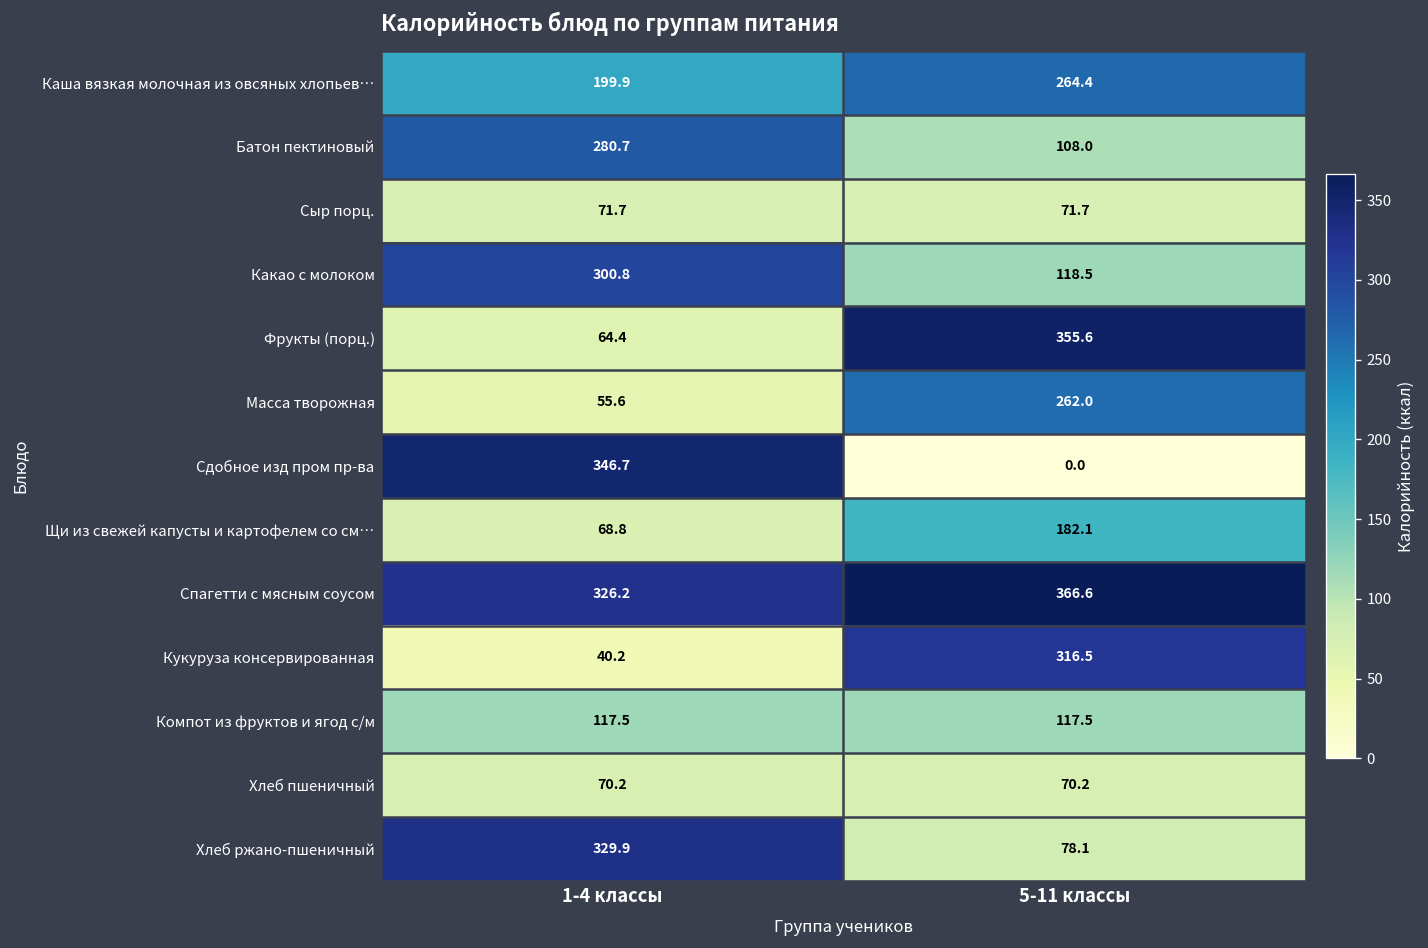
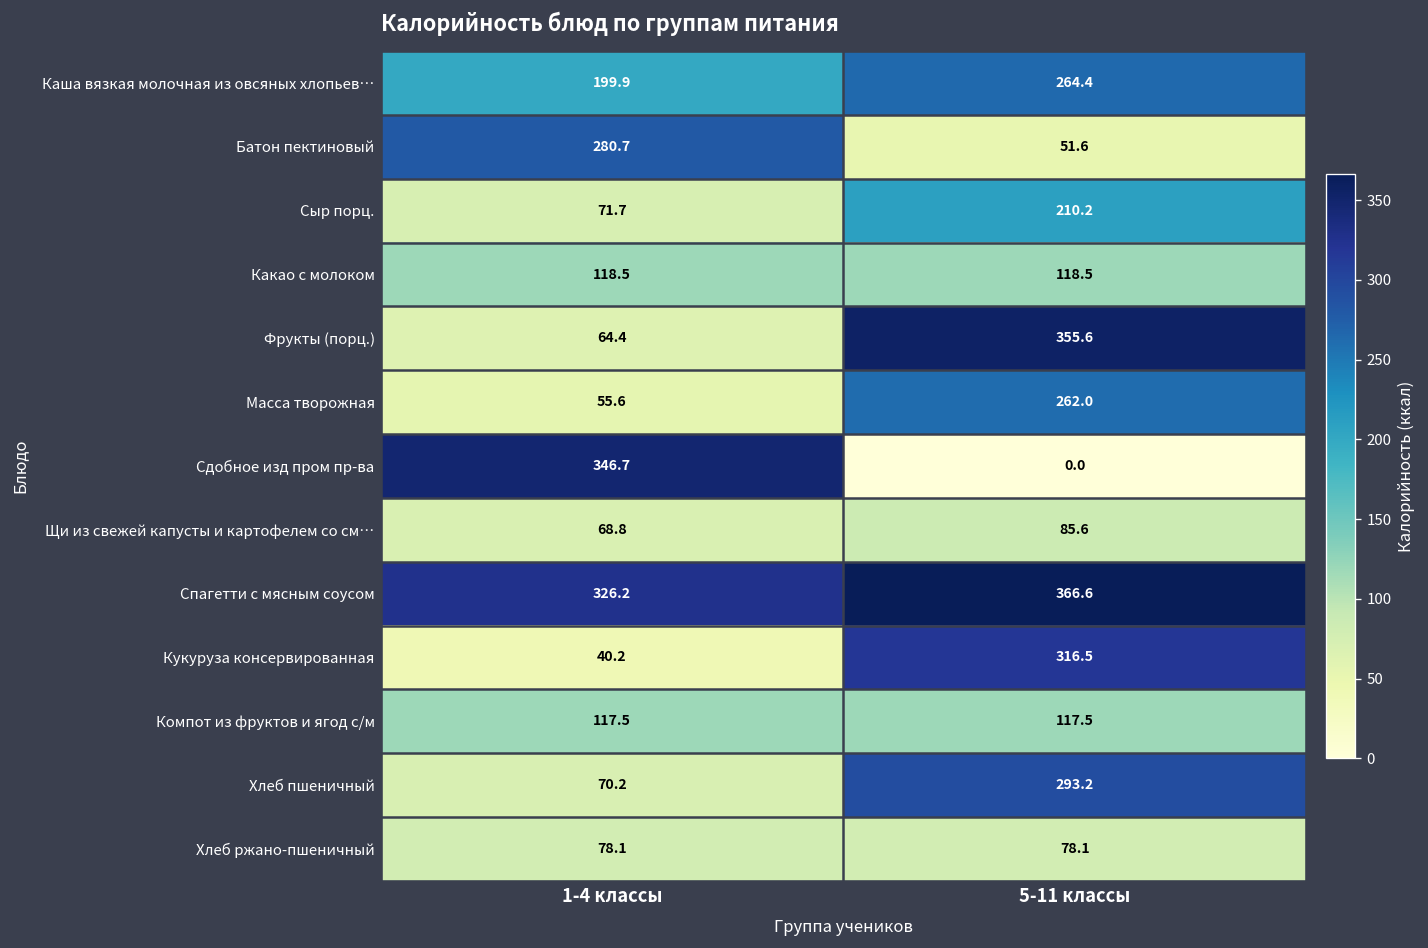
  {
    "Каша вязкая молочная из овсяных хлопьев…": {
      "1-4 классы": 199.9,
      "5-11 классы": 264.4
    },
    "Батон пектиновый": {
      "1-4 классы": 280.7,
-     "5-11 классы": 108.0
+     "5-11 классы": 51.6
    },
    "Сыр порц.": {
      "1-4 классы": 71.7,
-     "5-11 классы": 71.7
+     "5-11 классы": 210.2
    },
    "Какао с молоком": {
-     "1-4 классы": 300.8,
+     "1-4 классы": 118.5,
      "5-11 классы": 118.5
    },
    "Фрукты (порц.)": {
      "1-4 классы": 64.4,
      "5-11 классы": 355.6
    },
    "Масса творожная": {
      "1-4 классы": 55.6,
      "5-11 классы": 262.0
    },
    "Сдобное изд пром пр-ва": {
      "1-4 классы": 346.7,
      "5-11 классы": 0.0
    },
    "Щи из свежей капусты и картофелем со см…": {
      "1-4 классы": 68.8,
-     "5-11 классы": 182.1
+     "5-11 классы": 85.6
    },
    "Спагетти с мясным соусом": {
      "1-4 классы": 326.2,
      "5-11 классы": 366.6
    },
    "Кукуруза консервированная": {
      "1-4 классы": 40.2,
      "5-11 классы": 316.5
    },
    "Компот из фруктов и ягод с/м": {
      "1-4 классы": 117.5,
      "5-11 классы": 117.5
    },
    "Хлеб пшеничный": {
      "1-4 классы": 70.2,
-     "5-11 классы": 70.2
+     "5-11 классы": 293.2
    },
    "Хлеб ржано-пшеничный": {
-     "1-4 классы": 329.9,
+     "1-4 классы": 78.1,
      "5-11 классы": 78.1
    }
  }
